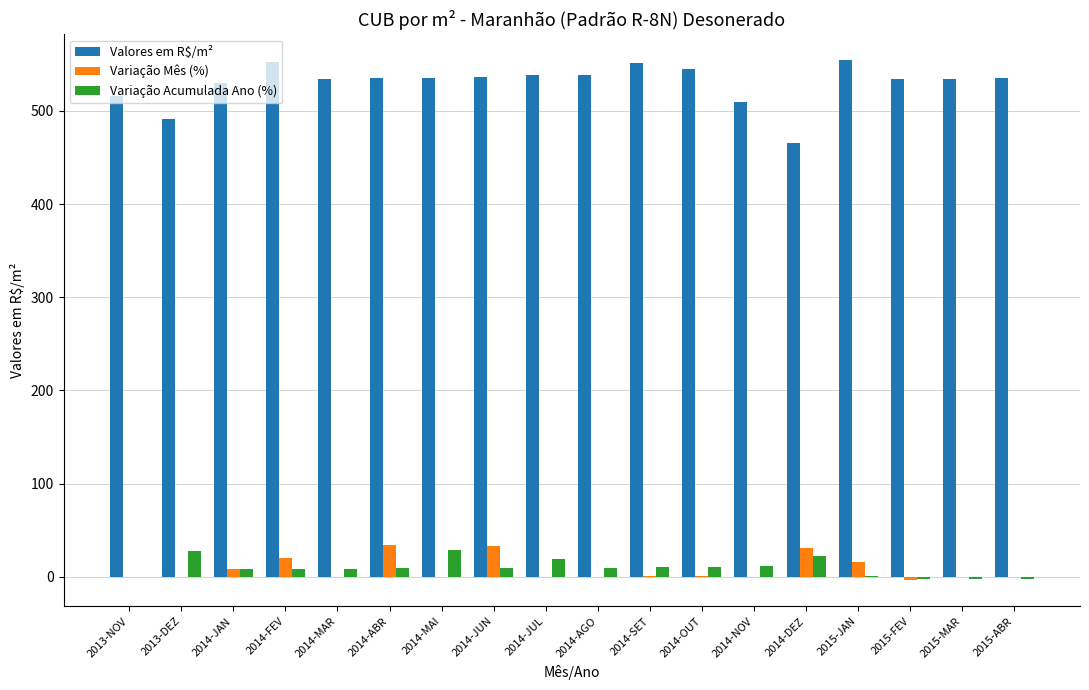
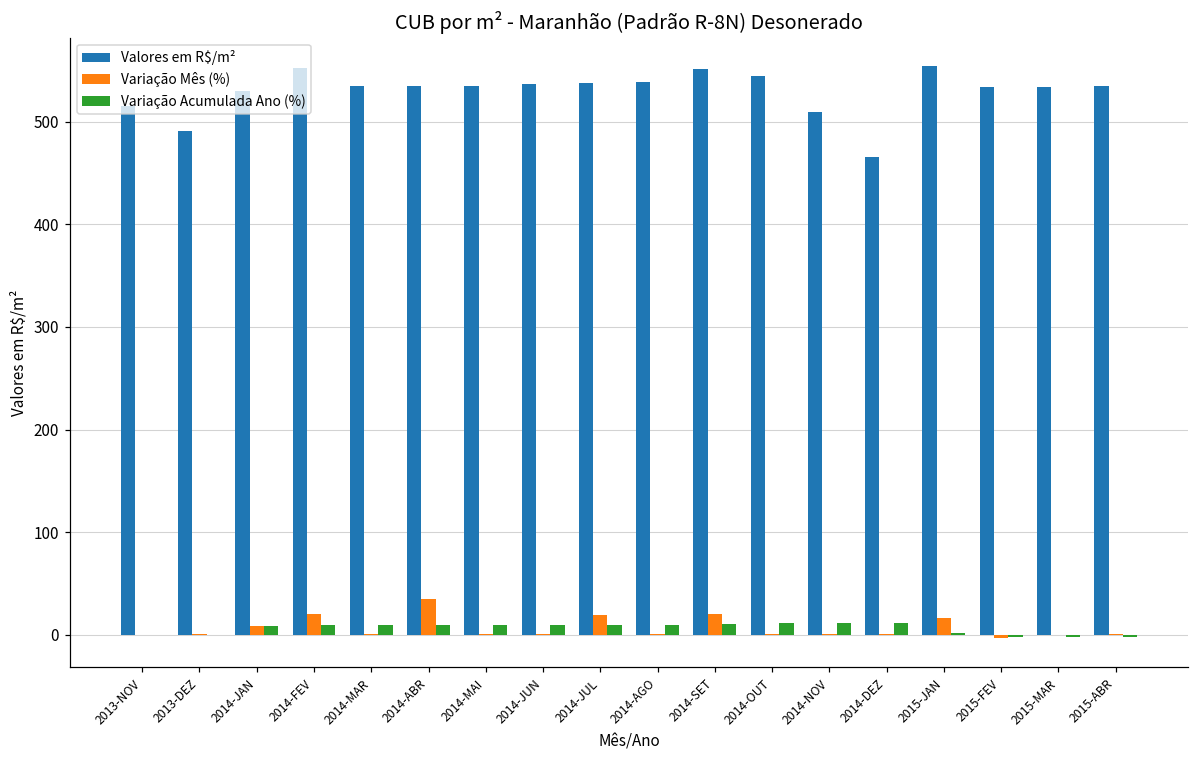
  {
    "Valores em R$/m²": {
      "2013-DEZ": 490,
      "2014-MAR": 530,
      "2014-ABR": 540,
      "2014-MAI": 540,
      "2014-JUN": 540,
      "2014-JUL": 540,
      "2014-AGO": 540,
      "2014-SET": 550,
      "2014-OUT": 540,
      "2014-NOV": 510,
      "2014-DEZ": 470,
      "2015-JAN": 550,
      "2015-FEV": 530,
      "2015-MAR": 530,
      "2015-ABR": 530
    },
    "Variação Mês (%)": {
      "2013-NOV": 0,
      "2014-JAN": 10,
      "2014-FEV": 20,
      "2014-ABR": 30,
-     "2014-JUN": 30,
-     "2014-JUL": 0,
-     "2014-SET": 0,
-     "2014-DEZ": 30,
+     "2014-JUN": 0,
+     "2014-JUL": 20,
+     "2014-SET": 20,
+     "2014-DEZ": 0,
      "2015-JAN": 20,
      "2015-FEV": 0,
      "2015-MAR": 0
    },
    "Variação Acumulada Ano (%)": {
      "2013-NOV": 0,
-     "2013-DEZ": 30,
+     "2013-DEZ": 0,
      "2014-JAN": 10,
      "2014-FEV": 10,
      "2014-MAR": 10,
      "2014-ABR": 10,
-     "2014-MAI": 30,
+     "2014-MAI": 10,
      "2014-JUN": 10,
-     "2014-JUL": 20,
+     "2014-JUL": 10,
      "2014-AGO": 10,
      "2014-SET": 10,
      "2014-OUT": 10,
      "2014-NOV": 10,
-     "2014-DEZ": 20
+     "2014-DEZ": 10
    }
  }
